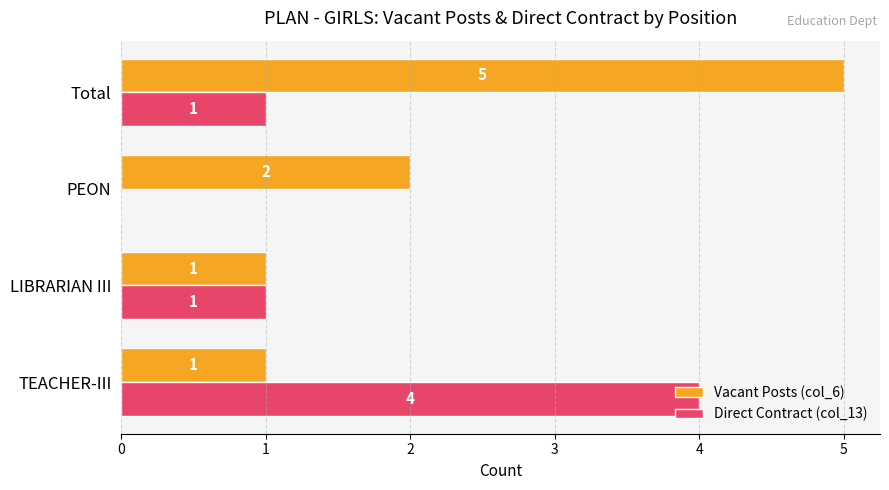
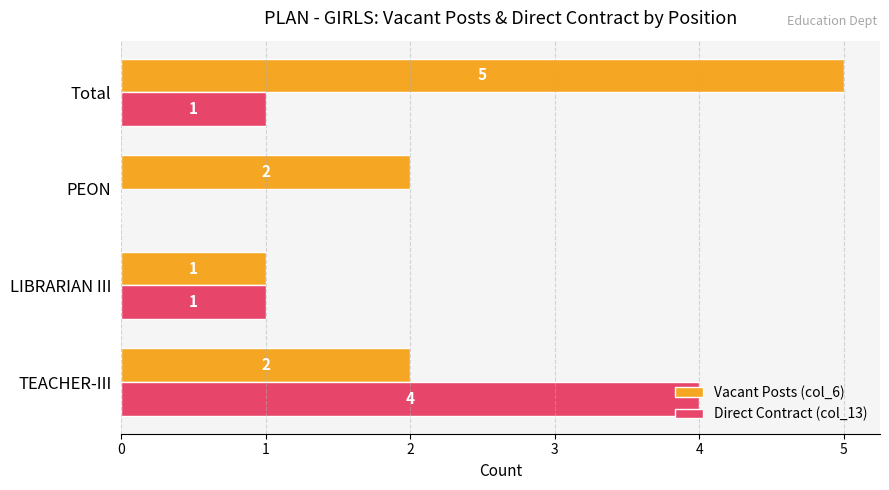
  {
    "Vacant Posts (col_6)": {
      "Total": 5,
      "PEON": 2,
      "LIBRARIAN III": 1,
-     "TEACHER-III": 1
+     "TEACHER-III": 2
    },
    "Direct Contract (col_13)": {
      "Total": 1,
      "LIBRARIAN III": 1,
      "TEACHER-III": 4
    }
  }
